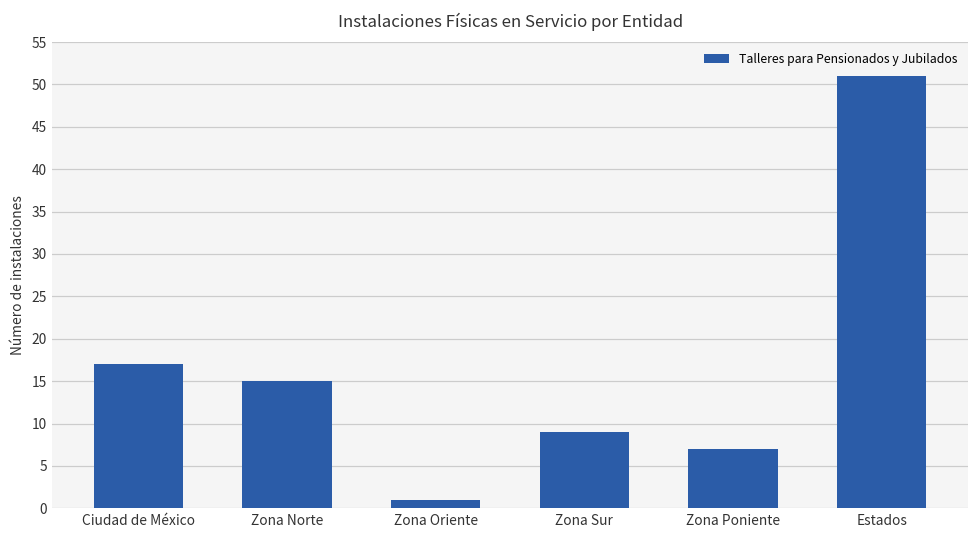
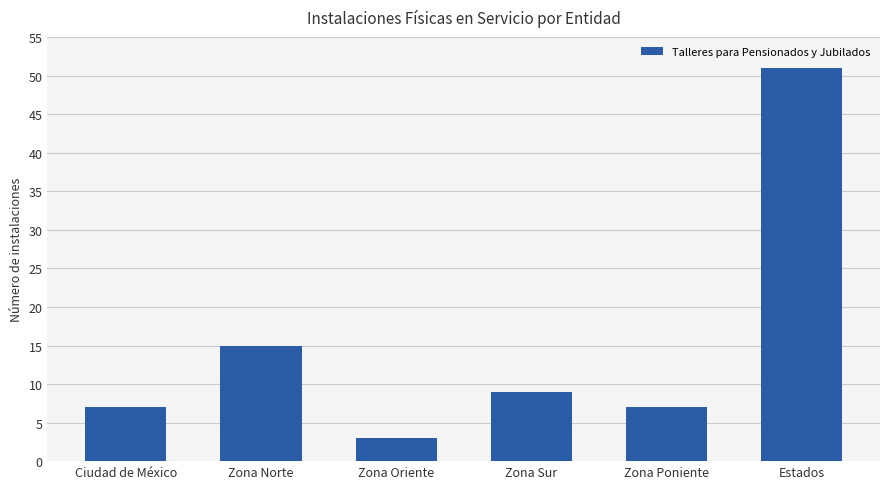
  {
-   "Ciudad de México": 17,
+   "Ciudad de México": 7,
    "Zona Norte": 15,
-   "Zona Oriente": 1,
+   "Zona Oriente": 3,
    "Zona Sur": 9,
    "Zona Poniente": 7,
    "Estados": 51
  }
